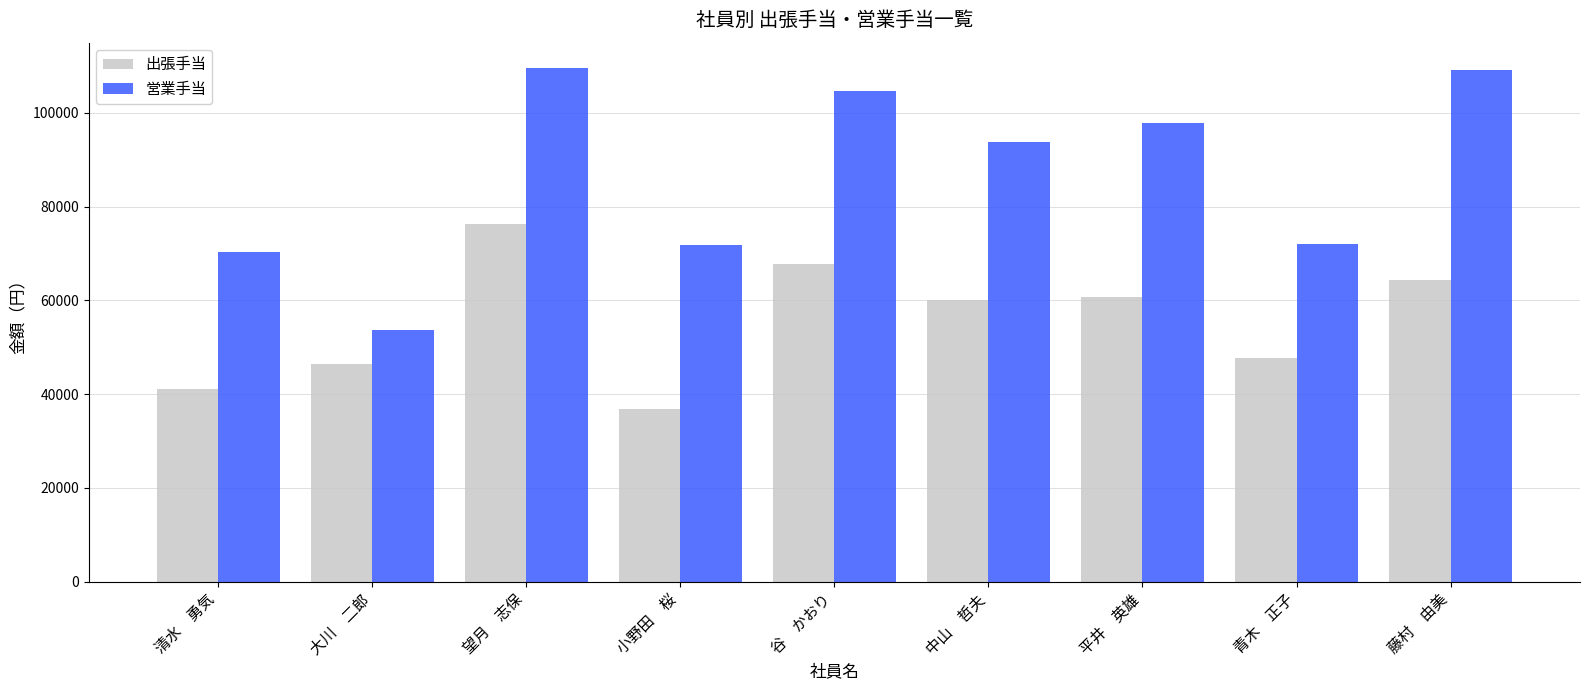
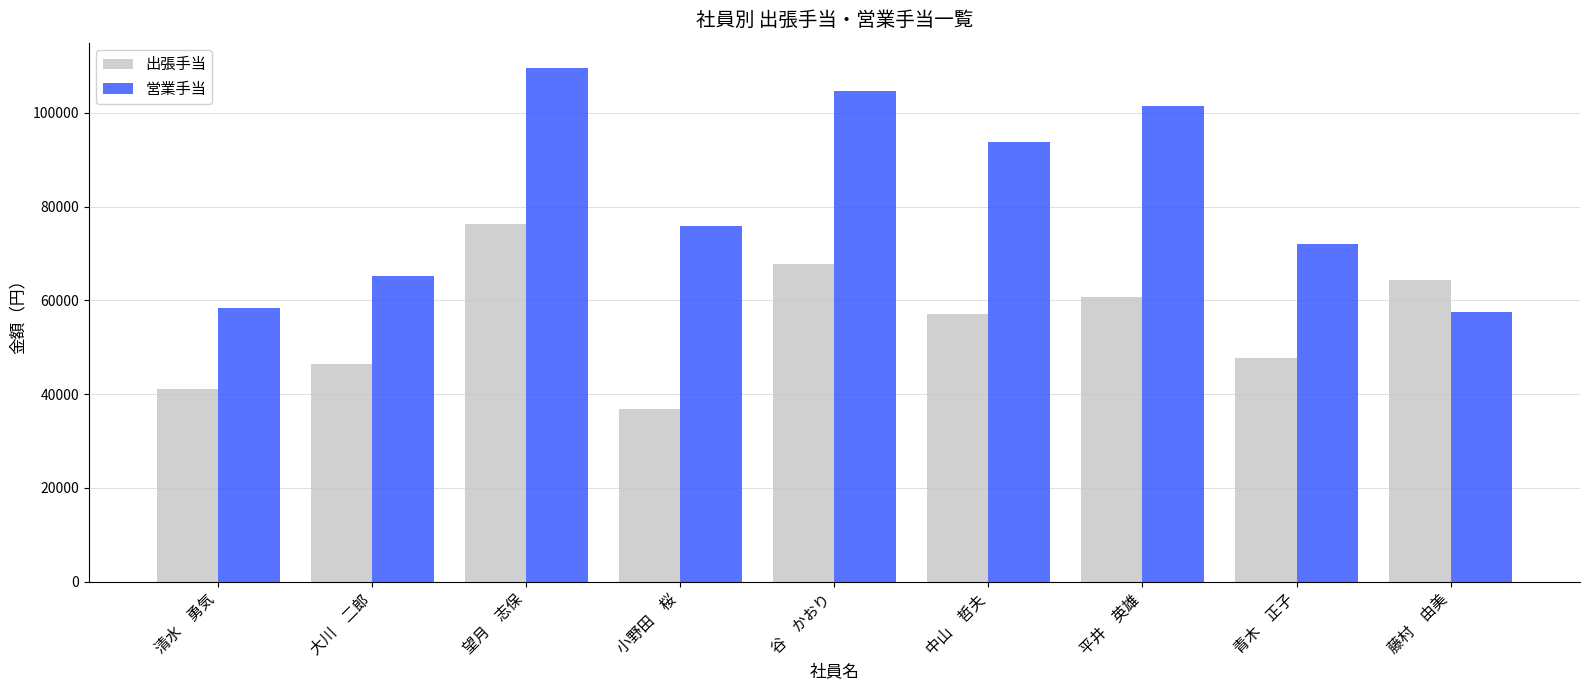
  {
    "出張手当": {
      "清水 勇気": 41000,
      "大川 二郎": 46000,
      "望月 志保": 76000,
      "小野田 桜": 37000,
      "谷 かおり": 68000,
-     "中山 哲夫": 60000,
+     "中山 哲夫": 57000,
      "平井 英雄": 61000,
      "青木 正子": 48000,
      "藤村 由美": 64000
    },
    "営業手当": {
-     "清水 勇気": 70000,
-     "大川 二郎": 54000,
+     "清水 勇気": 58000,
+     "大川 二郎": 65000,
      "望月 志保": 109000,
-     "小野田 桜": 72000,
+     "小野田 桜": 76000,
      "谷 かおり": 105000,
      "中山 哲夫": 94000,
-     "平井 英雄": 98000,
+     "平井 英雄": 101000,
      "青木 正子": 72000,
-     "藤村 由美": 109000
+     "藤村 由美": 58000
    }
  }
